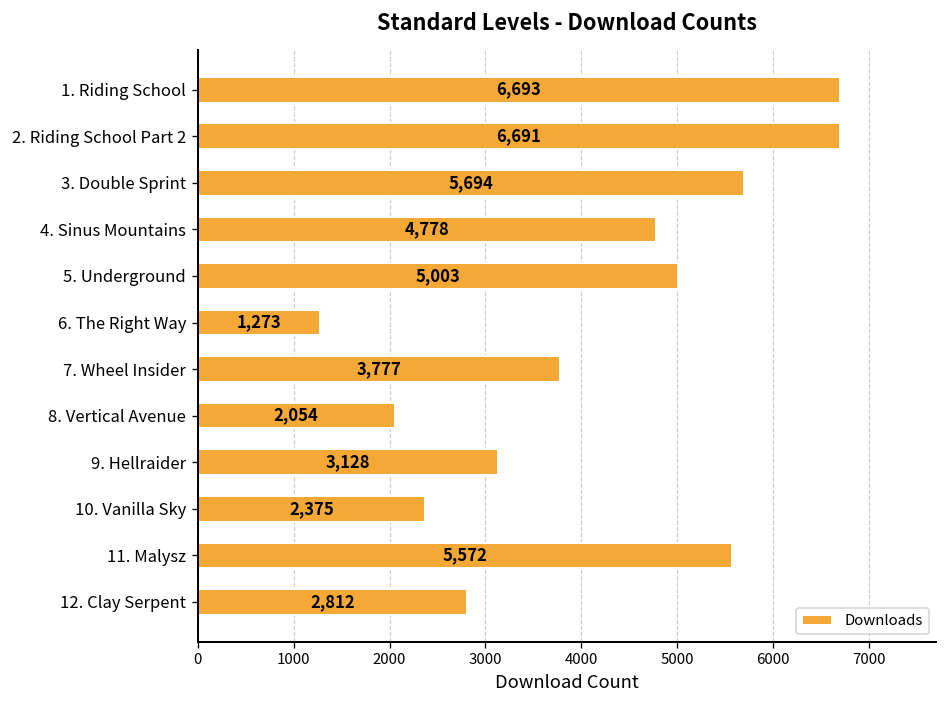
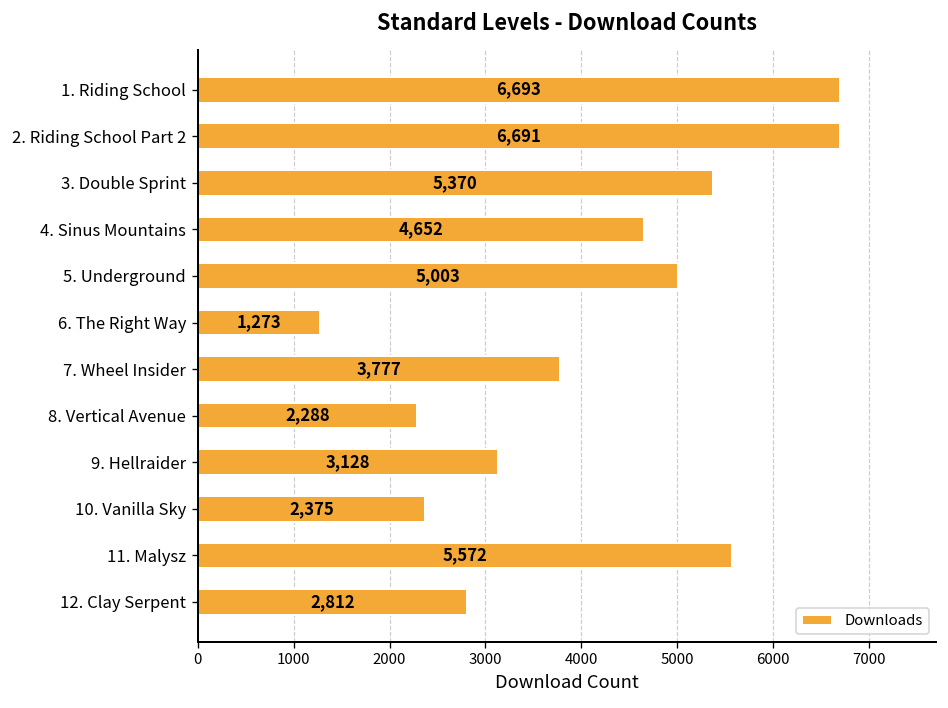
  {
    "1. Riding School": "6,693",
    "2. Riding School Part 2": "6,691",
-   "3. Double Sprint": "5,694",
-   "4. Sinus Mountains": "4,778",
+   "3. Double Sprint": "5,370",
+   "4. Sinus Mountains": "4,652",
    "5. Underground": "5,003",
    "6. The Right Way": "1,273",
    "7. Wheel Insider": "3,777",
-   "8. Vertical Avenue": "2,054",
+   "8. Vertical Avenue": "2,288",
    "9. Hellraider": "3,128",
    "10. Vanilla Sky": "2,375",
    "11. Malysz": "5,572",
    "12. Clay Serpent": "2,812"
  }
